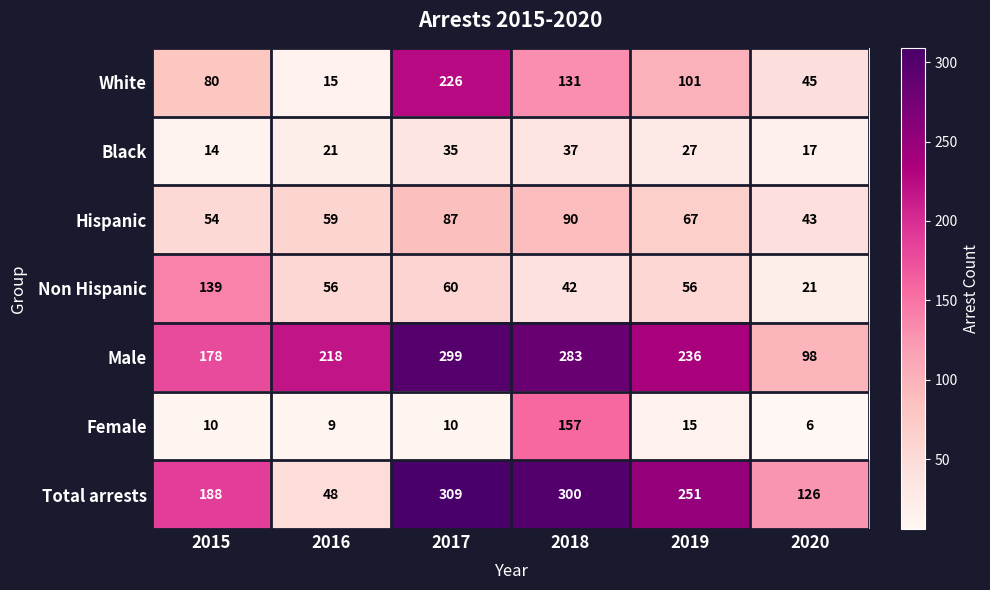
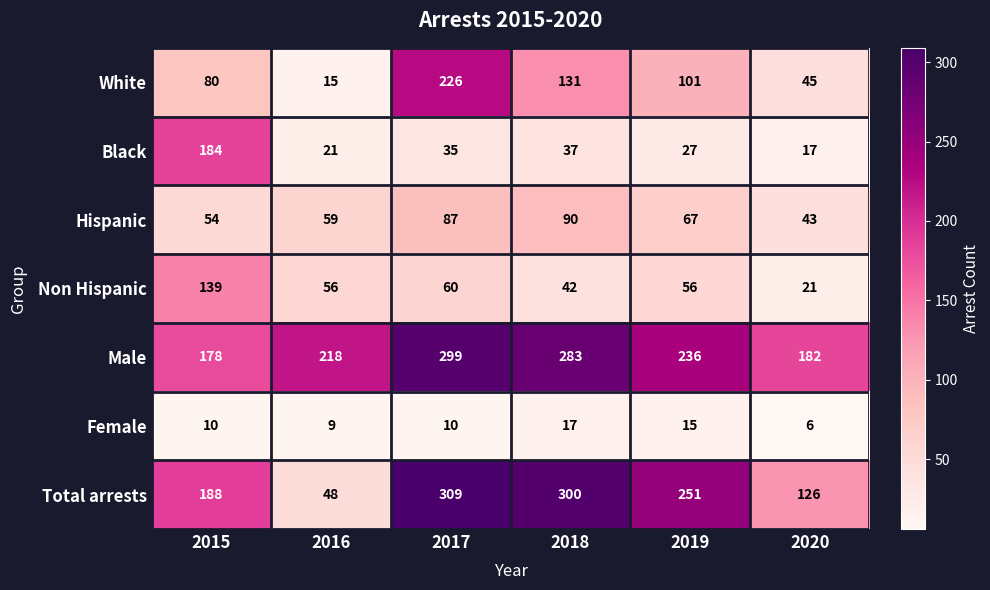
  {
    "White": {
      "2015": 80,
      "2016": 15,
      "2017": 226,
      "2018": 131,
      "2019": 101,
      "2020": 45
    },
    "Black": {
-     "2015": 14,
+     "2015": 184,
      "2016": 21,
      "2017": 35,
      "2018": 37,
      "2019": 27,
      "2020": 17
    },
    "Hispanic": {
      "2015": 54,
      "2016": 59,
      "2017": 87,
      "2018": 90,
      "2019": 67,
      "2020": 43
    },
    "Non Hispanic": {
      "2015": 139,
      "2016": 56,
      "2017": 60,
      "2018": 42,
      "2019": 56,
      "2020": 21
    },
    "Male": {
      "2015": 178,
      "2016": 218,
      "2017": 299,
      "2018": 283,
      "2019": 236,
-     "2020": 98
+     "2020": 182
    },
    "Female": {
      "2015": 10,
      "2016": 9,
      "2017": 10,
-     "2018": 157,
+     "2018": 17,
      "2019": 15,
      "2020": 6
    },
    "Total arrests": {
      "2015": 188,
      "2016": 48,
      "2017": 309,
      "2018": 300,
      "2019": 251,
      "2020": 126
    }
  }
